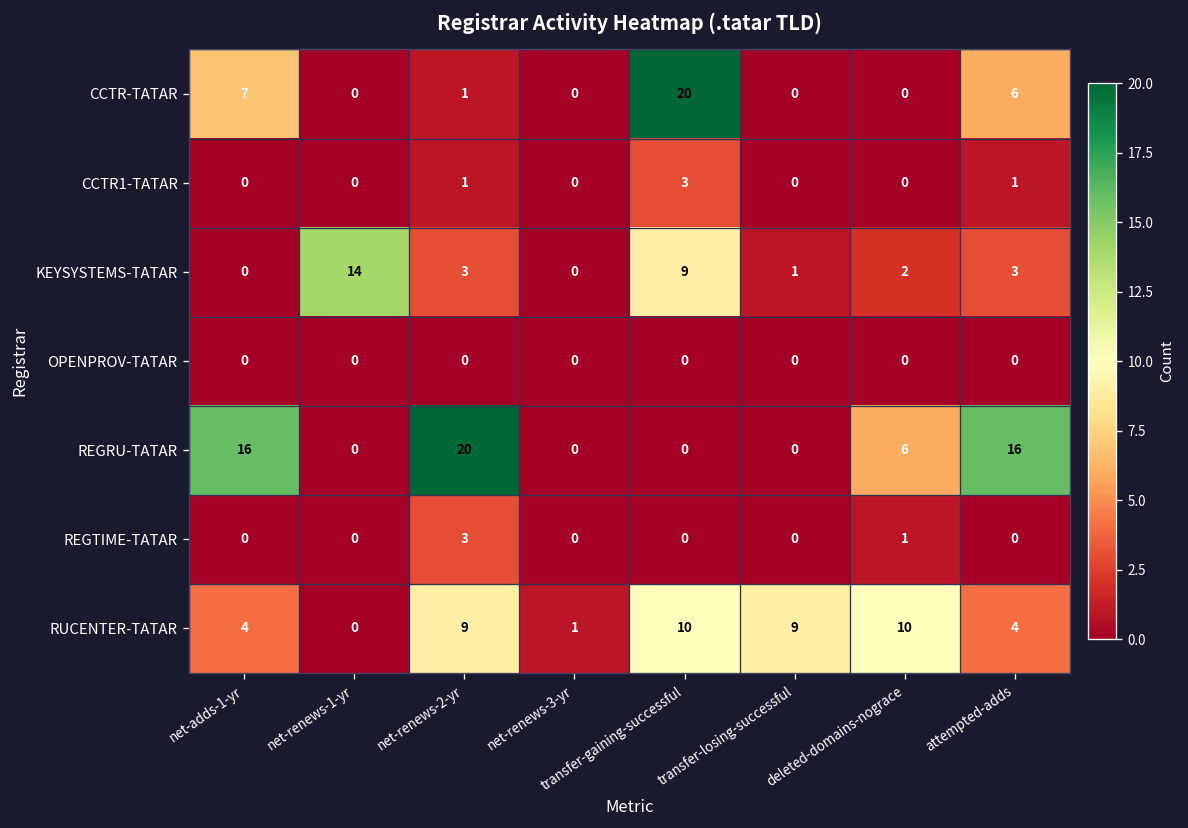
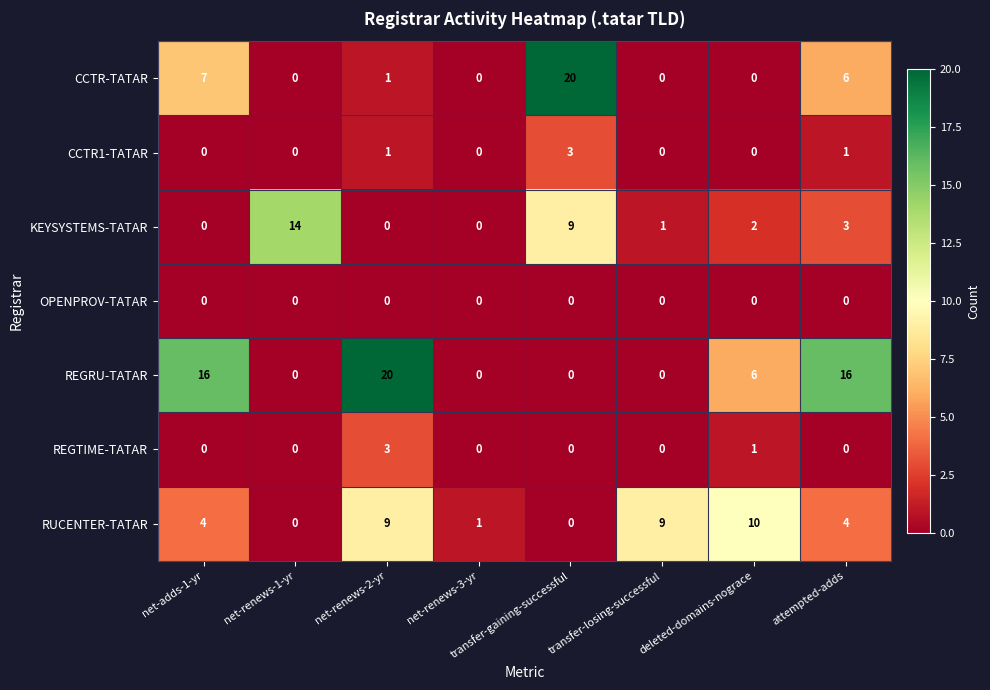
  {
    "CCTR-TATAR": {
      "net-adds-1-yr": 7,
      "net-renews-1-yr": 0,
      "net-renews-2-yr": 1,
      "net-renews-3-yr": 0,
      "transfer-gaining-successful": 20,
      "transfer-losing-successful": 0,
      "deleted-domains-nograce": 0,
      "attempted-adds": 6
    },
    "CCTR1-TATAR": {
      "net-adds-1-yr": 0,
      "net-renews-1-yr": 0,
      "net-renews-2-yr": 1,
      "net-renews-3-yr": 0,
      "transfer-gaining-successful": 3,
      "transfer-losing-successful": 0,
      "deleted-domains-nograce": 0,
      "attempted-adds": 1
    },
    "KEYSYSTEMS-TATAR": {
      "net-adds-1-yr": 0,
      "net-renews-1-yr": 14,
-     "net-renews-2-yr": 3,
+     "net-renews-2-yr": 0,
      "net-renews-3-yr": 0,
      "transfer-gaining-successful": 9,
      "transfer-losing-successful": 1,
      "deleted-domains-nograce": 2,
      "attempted-adds": 3
    },
    "OPENPROV-TATAR": {
      "net-adds-1-yr": 0,
      "net-renews-1-yr": 0,
      "net-renews-2-yr": 0,
      "net-renews-3-yr": 0,
      "transfer-gaining-successful": 0,
      "transfer-losing-successful": 0,
      "deleted-domains-nograce": 0,
      "attempted-adds": 0
    },
    "REGRU-TATAR": {
      "net-adds-1-yr": 16,
      "net-renews-1-yr": 0,
      "net-renews-2-yr": 20,
      "net-renews-3-yr": 0,
      "transfer-gaining-successful": 0,
      "transfer-losing-successful": 0,
      "deleted-domains-nograce": 6,
      "attempted-adds": 16
    },
    "REGTIME-TATAR": {
      "net-adds-1-yr": 0,
      "net-renews-1-yr": 0,
      "net-renews-2-yr": 3,
      "net-renews-3-yr": 0,
      "transfer-gaining-successful": 0,
      "transfer-losing-successful": 0,
      "deleted-domains-nograce": 1,
      "attempted-adds": 0
    },
    "RUCENTER-TATAR": {
      "net-adds-1-yr": 4,
      "net-renews-1-yr": 0,
      "net-renews-2-yr": 9,
      "net-renews-3-yr": 1,
-     "transfer-gaining-successful": 10,
+     "transfer-gaining-successful": 0,
      "transfer-losing-successful": 9,
      "deleted-domains-nograce": 10,
      "attempted-adds": 4
    }
  }
